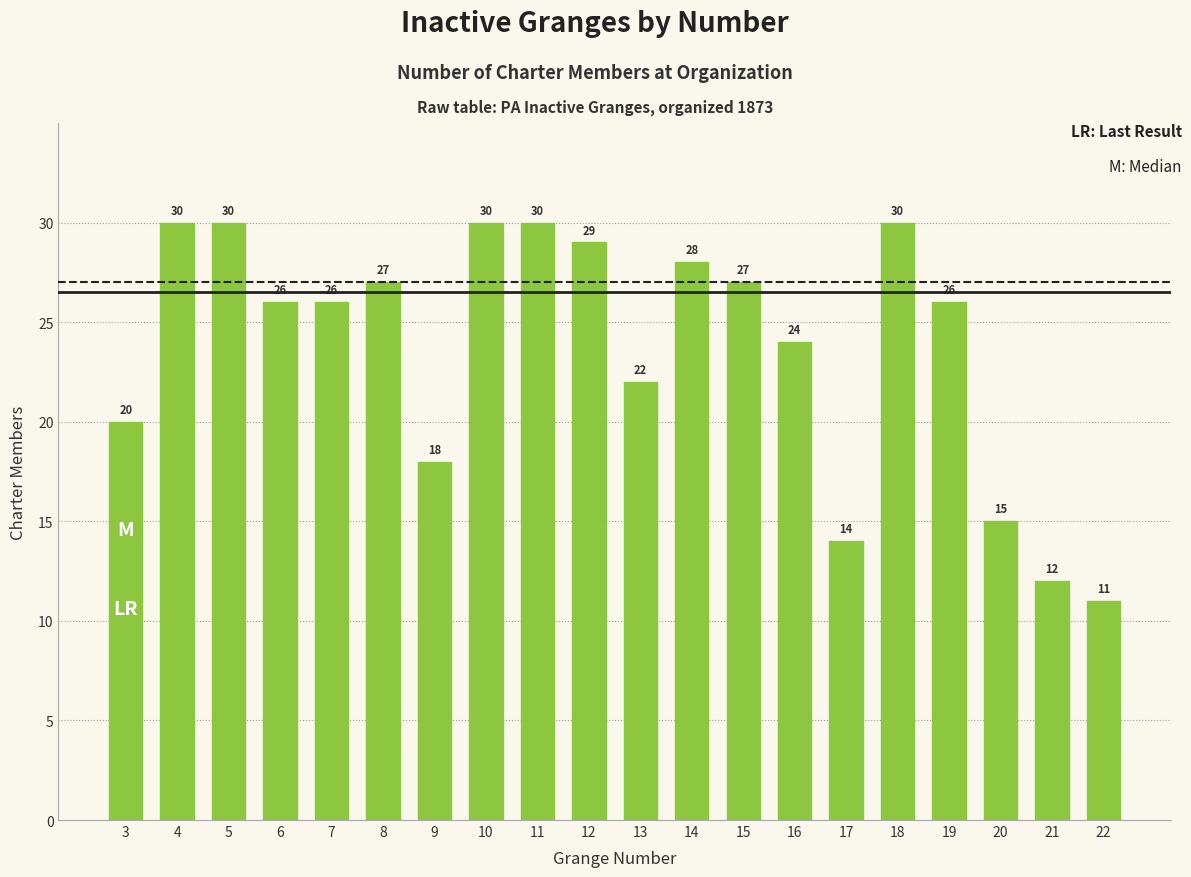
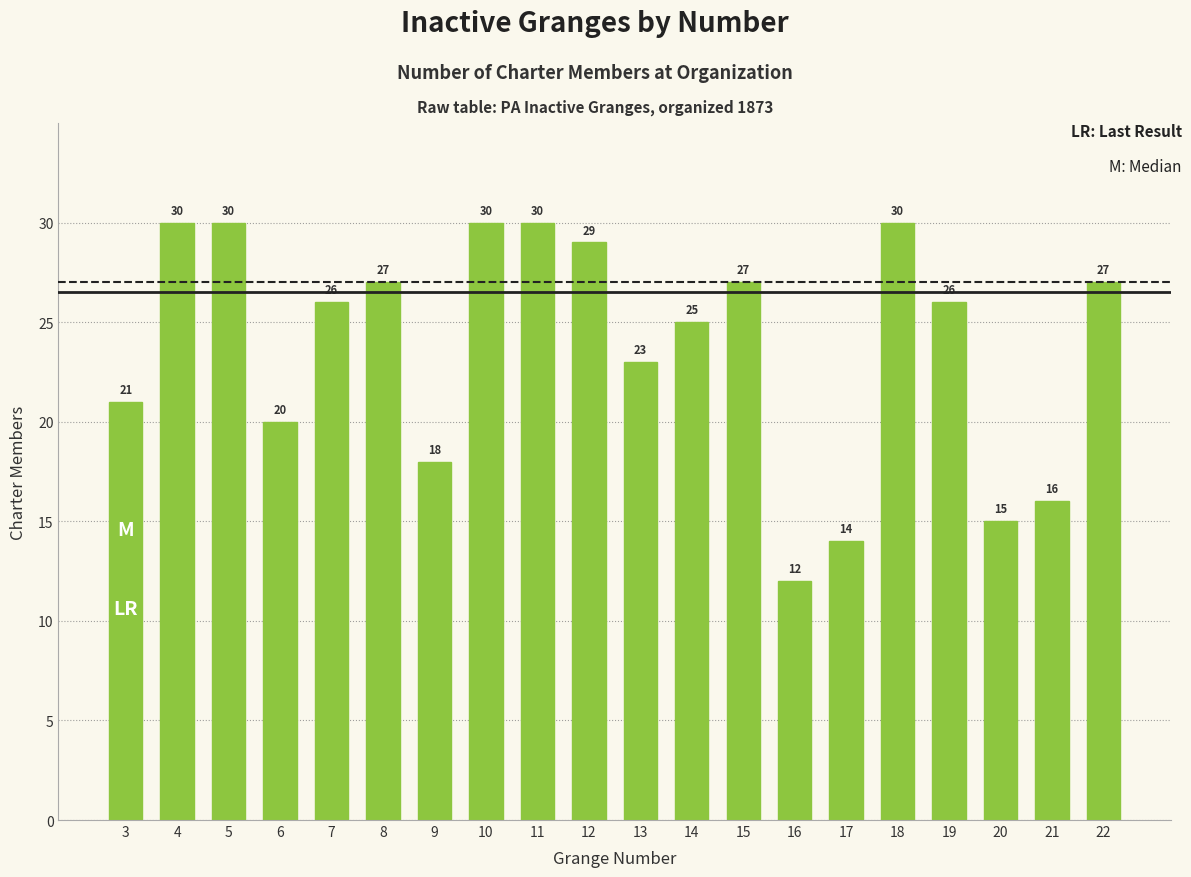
  {
-   "3": 20,
+   "3": 21,
    "4": 30,
    "5": 30,
-   "6": 26,
+   "6": 20,
    "7": 26,
    "8": 27,
    "9": 18,
    "10": 30,
    "11": 30,
    "12": 29,
-   "13": 22,
-   "14": 28,
+   "13": 23,
+   "14": 25,
    "15": 27,
-   "16": 24,
+   "16": 12,
    "17": 14,
    "18": 30,
    "19": 26,
    "20": 15,
-   "21": 12,
-   "22": 11
+   "21": 16,
+   "22": 27
  }
